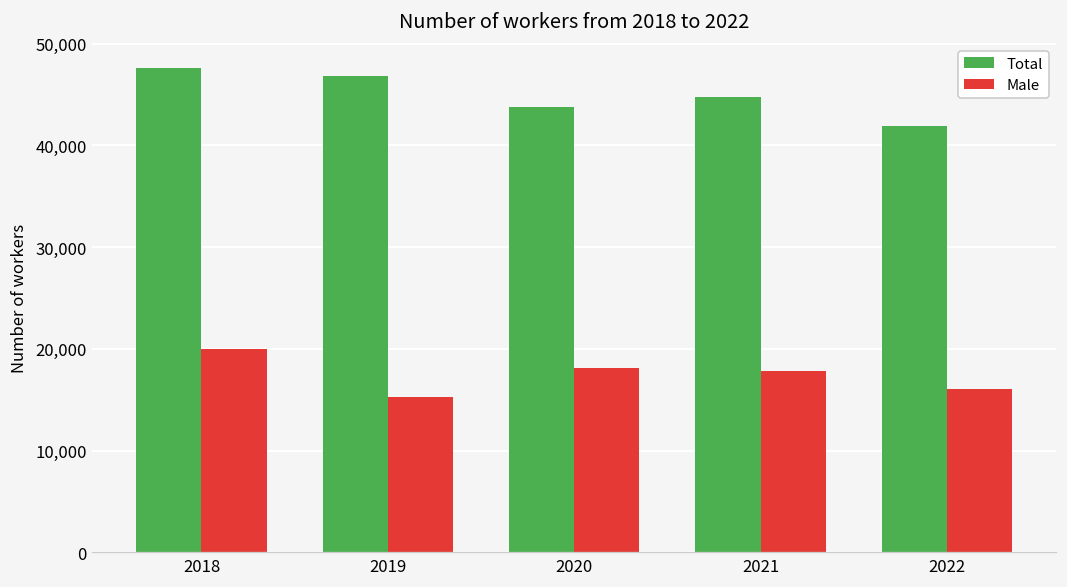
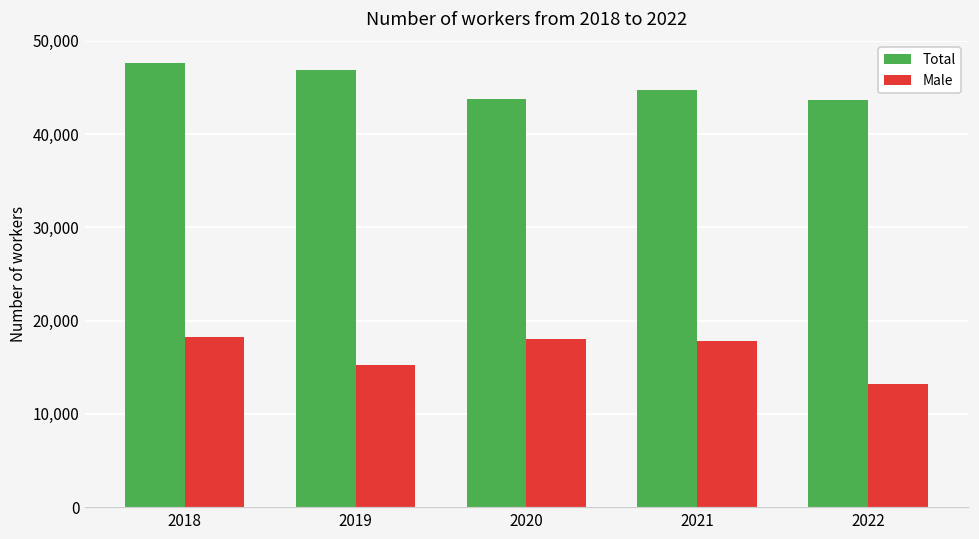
  {
    "Total": {
      "2018": "48,000",
      "2019": "47,000",
      "2020": "44,000",
      "2021": "45,000",
-     "2022": "42,000"
+     "2022": "44,000"
    },
    "Male": {
-     "2018": "20,000",
+     "2018": "18,000",
      "2019": "15,000",
      "2020": "18,000",
      "2021": "18,000",
-     "2022": "16,000"
+     "2022": "13,000"
    }
  }
